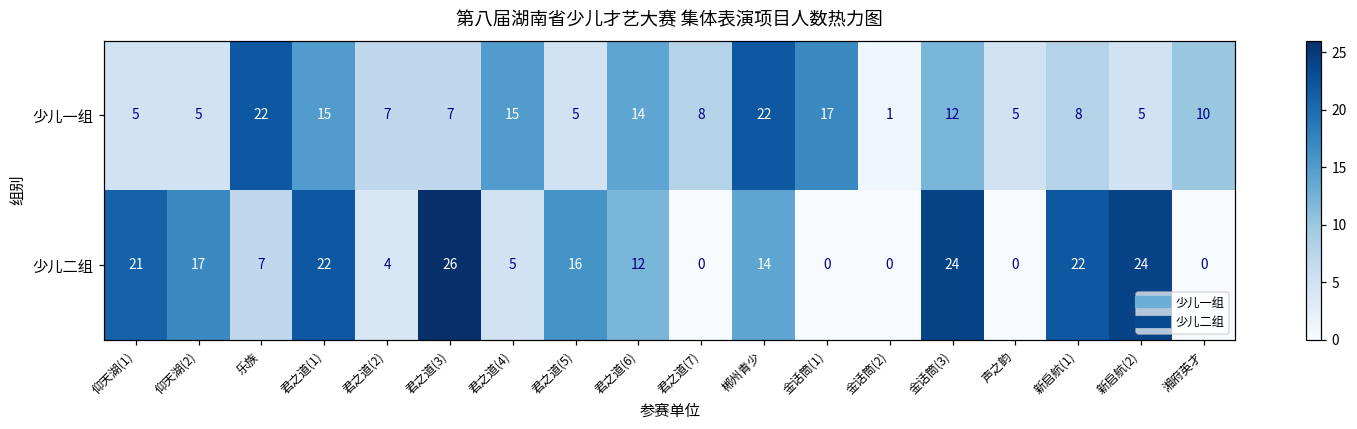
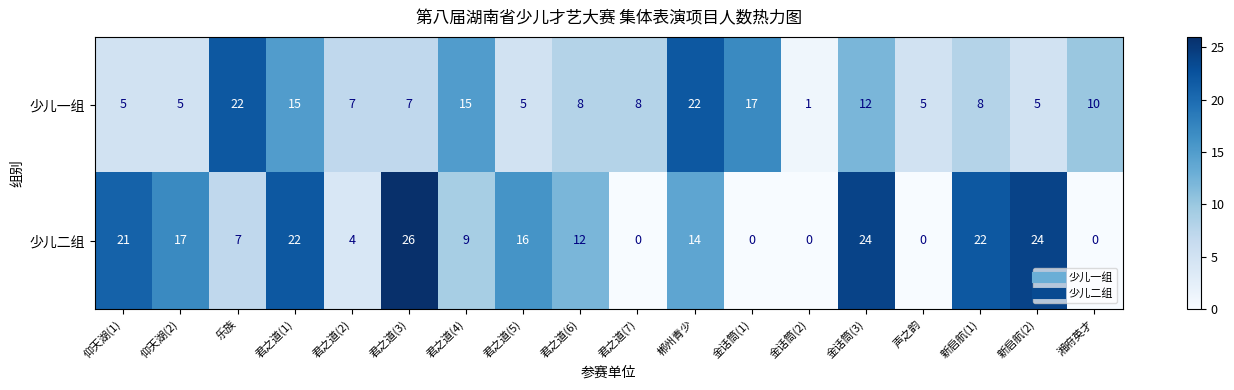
  {
    "少儿一组": {
      "仰天湖(1)": 5,
      "仰天湖(2)": 5,
      "乐族": 22,
      "君之道(1)": 15,
      "君之道(2)": 7,
      "君之道(3)": 7,
      "君之道(4)": 15,
      "君之道(5)": 5,
-     "君之道(6)": 14,
+     "君之道(6)": 8,
      "君之道(7)": 8,
      "郴州青少": 22,
      "金话筒(1)": 17,
      "金话筒(2)": 1,
      "金话筒(3)": 12,
      "声之韵": 5,
      "新启航(1)": 8,
      "新启航(2)": 5,
      "湘府英才": 10
    },
    "少儿二组": {
      "仰天湖(1)": 21,
      "仰天湖(2)": 17,
      "乐族": 7,
      "君之道(1)": 22,
      "君之道(2)": 4,
      "君之道(3)": 26,
-     "君之道(4)": 5,
+     "君之道(4)": 9,
      "君之道(5)": 16,
      "君之道(6)": 12,
      "君之道(7)": 0,
      "郴州青少": 14,
      "金话筒(1)": 0,
      "金话筒(2)": 0,
      "金话筒(3)": 24,
      "声之韵": 0,
      "新启航(1)": 22,
      "新启航(2)": 24,
      "湘府英才": 0
    }
  }
